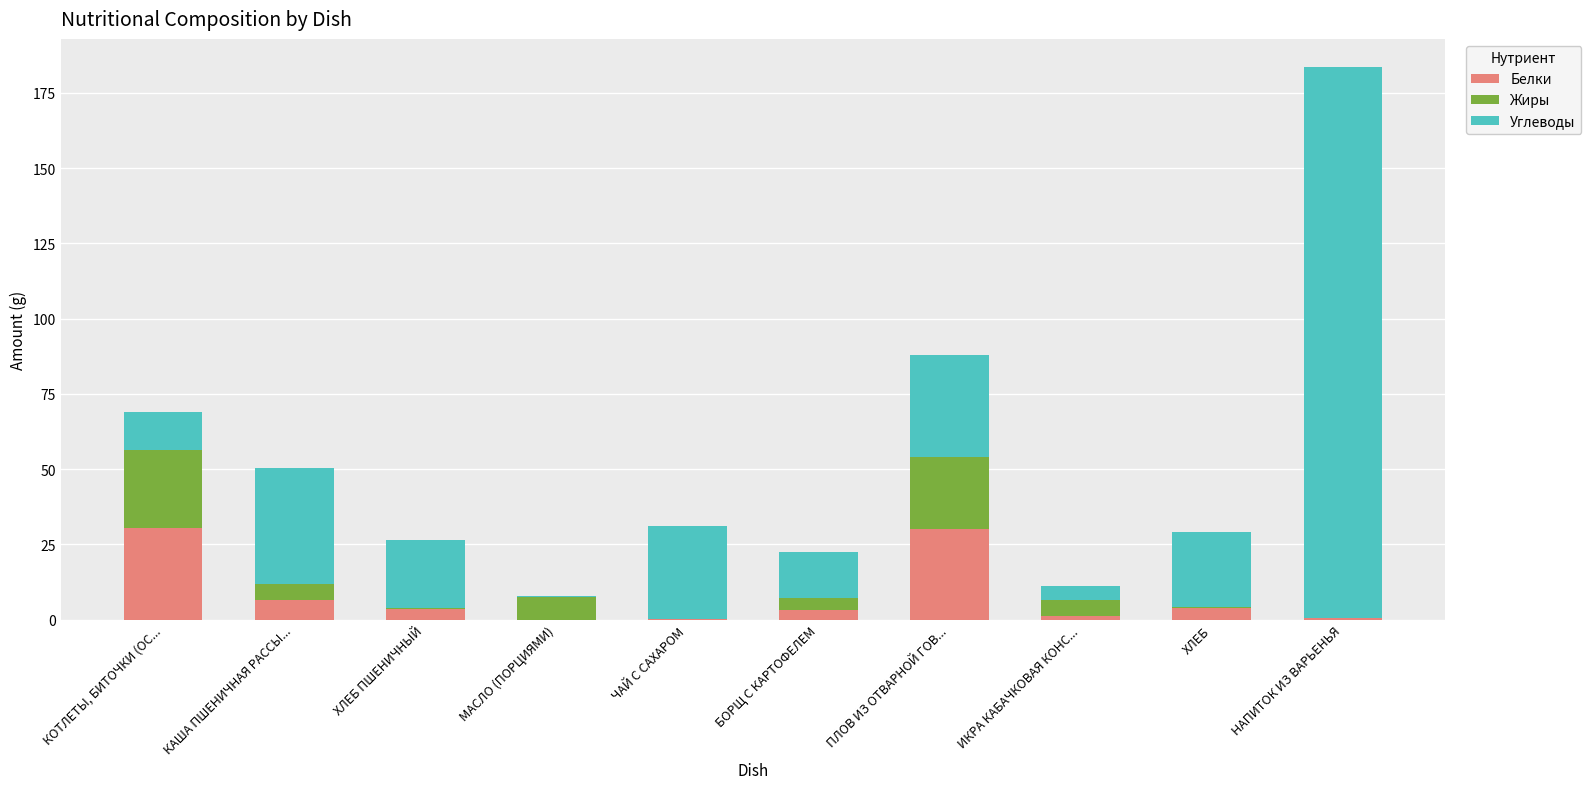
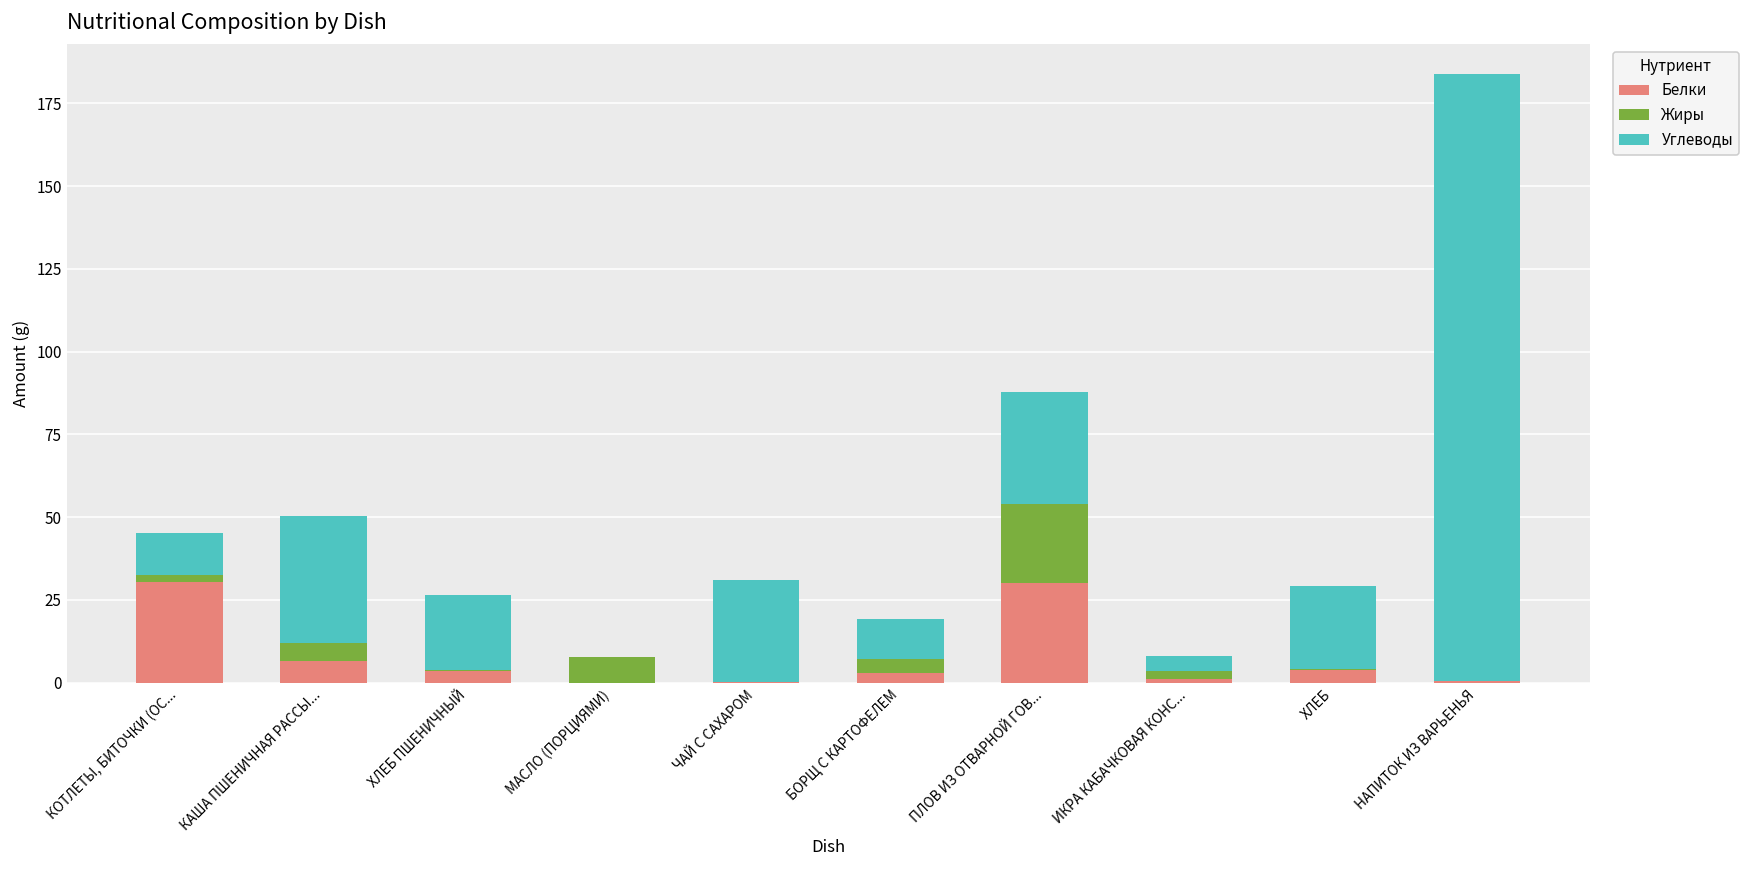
  {
    "Белки": {
      "КОТЛЕТЫ, БИТОЧКИ (ОС...": 30,
      "КАША ПШЕНИЧНАЯ РАССЫ...": 7,
      "ХЛЕБ ПШЕНИЧНЫЙ": 3,
      "БОРЩ С КАРТОФЕЛЕМ": 3,
      "ПЛОВ ИЗ ОТВАРНОЙ ГОВ...": 30,
      "ИКРА КАБАЧКОВАЯ КОНС...": 1,
      "ХЛЕБ": 4
    },
    "Жиры": {
-     "КОТЛЕТЫ, БИТОЧКИ (ОС...": 26,
+     "КОТЛЕТЫ, БИТОЧКИ (ОС...": 2,
      "КАША ПШЕНИЧНАЯ РАССЫ...": 5,
      "МАСЛО (ПОРЦИЯМИ)": 8,
      "БОРЩ С КАРТОФЕЛЕМ": 4,
      "ПЛОВ ИЗ ОТВАРНОЙ ГОВ...": 24,
-     "ИКРА КАБАЧКОВАЯ КОНС...": 5,
+     "ИКРА КАБАЧКОВАЯ КОНС...": 2,
      "НАПИТОК ИЗ ВАРЬЕНЬЯ": 0
    },
    "Углеводы": {
      "КОТЛЕТЫ, БИТОЧКИ (ОС...": 13,
      "КАША ПШЕНИЧНАЯ РАССЫ...": 38,
      "ХЛЕБ ПШЕНИЧНЫЙ": 23,
      "ЧАЙ С САХАРОМ": 31,
-     "БОРЩ С КАРТОФЕЛЕМ": 15,
+     "БОРЩ С КАРТОФЕЛЕМ": 12,
      "ПЛОВ ИЗ ОТВАРНОЙ ГОВ...": 34,
      "ИКРА КАБАЧКОВАЯ КОНС...": 5,
      "ХЛЕБ": 25,
      "НАПИТОК ИЗ ВАРЬЕНЬЯ": 183
    }
  }
